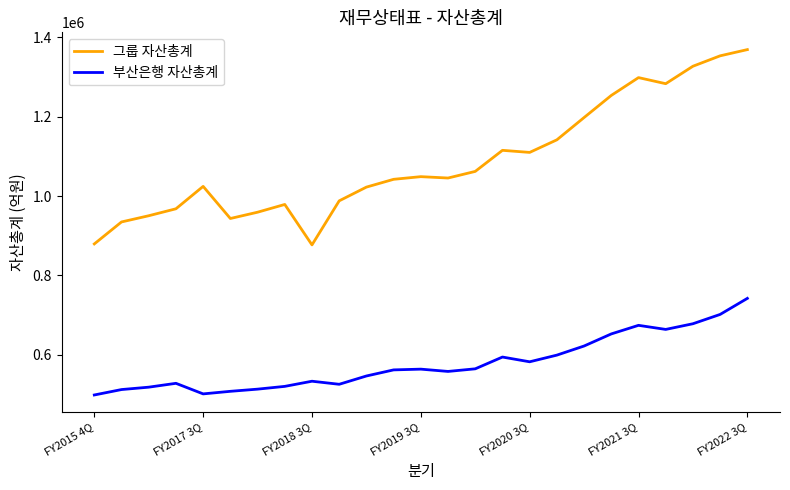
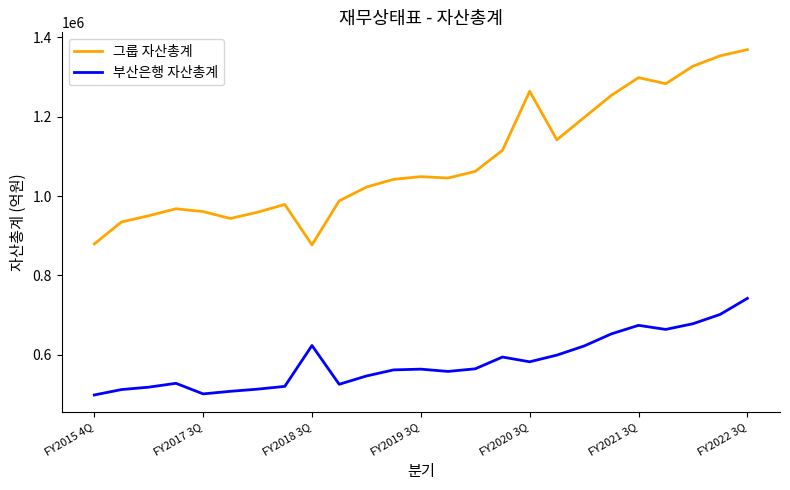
  {
    "그룹 자산총계": {
      "FY2015 4Q": 880000,
-     "FY2017 3Q": 1020000,
+     "FY2017 3Q": 960000,
      "FY2018 3Q": 880000,
      "FY2019 3Q": 1050000,
-     "FY2020 3Q": 1110000,
+     "FY2020 3Q": 1260000,
      "FY2021 3Q": 1300000,
      "FY2022 3Q": 1370000
    },
    "부산은행 자산총계": {
      "FY2015 4Q": 500000,
      "FY2017 3Q": 500000,
-     "FY2018 3Q": 530000,
+     "FY2018 3Q": 620000,
      "FY2019 3Q": 560000,
      "FY2020 3Q": 580000,
      "FY2021 3Q": 670000,
      "FY2022 3Q": 740000
    }
  }
